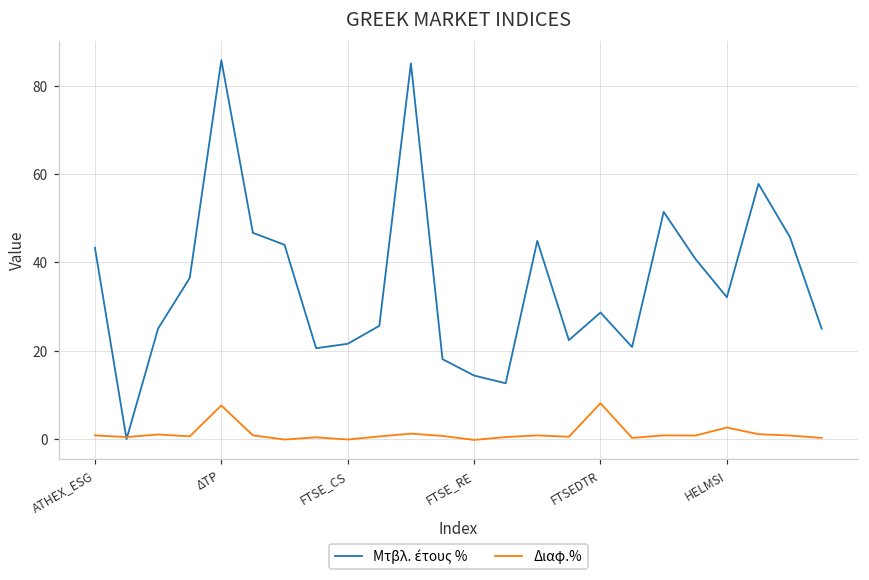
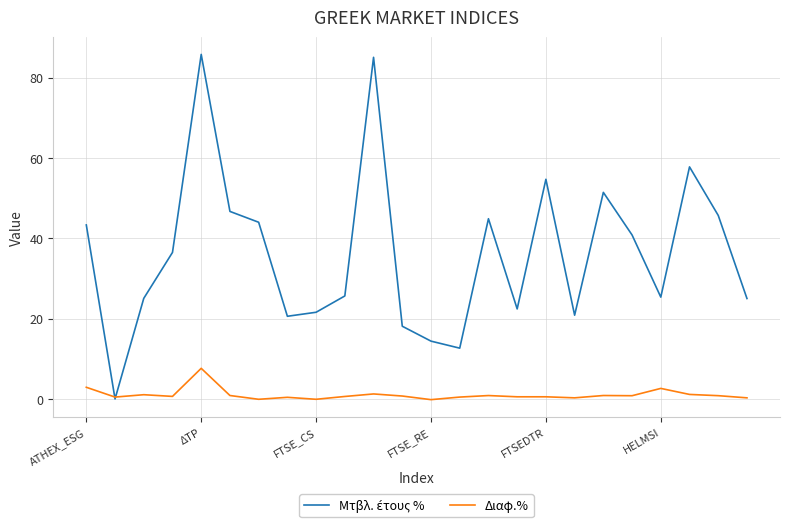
  {
    "Μτβλ. έτους %": {
      "ATHEX_ESG": 43,
      "ΔΤΡ": 86,
      "FTSE_CS": 22,
      "FTSE_RE": 14,
-     "FTSEDTR": 29,
-     "HELMSI": 32
+     "FTSEDTR": 55,
+     "HELMSI": 25
    },
    "Διαφ.%": {
-     "ATHEX_ESG": 1,
+     "ATHEX_ESG": 3,
      "ΔΤΡ": 8,
      "FTSE_CS": 0,
      "FTSE_RE": 0,
-     "FTSEDTR": 8,
+     "FTSEDTR": 1,
      "HELMSI": 3
    }
  }
